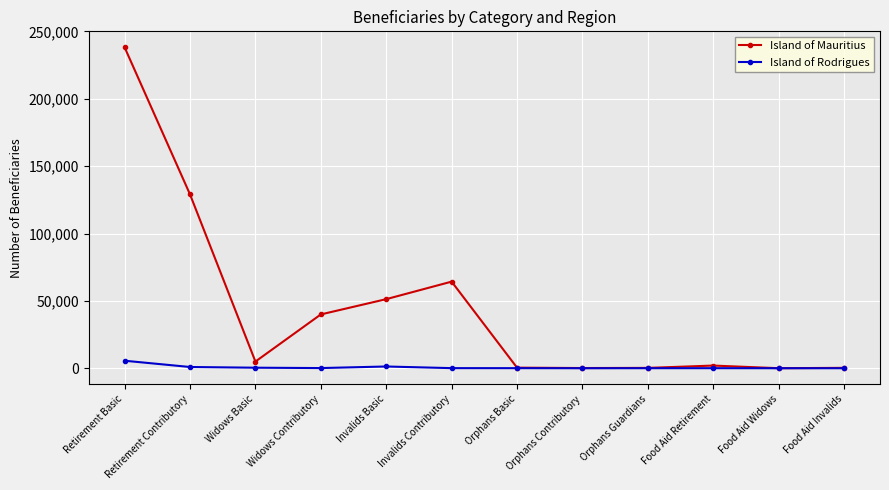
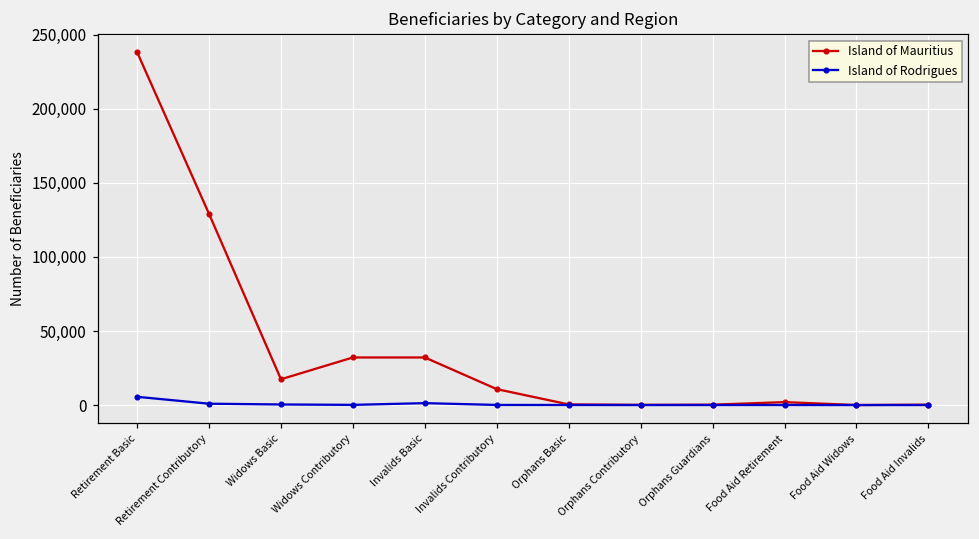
  {
    "Island of Mauritius": {
      "Retirement Basic": "238,000",
      "Retirement Contributory": "129,000",
-     "Widows Basic": "5,000",
-     "Widows Contributory": "40,000",
-     "Invalids Basic": "51,000",
-     "Invalids Contributory": "64,000",
+     "Widows Basic": "17,000",
+     "Widows Contributory": "32,000",
+     "Invalids Basic": "32,000",
+     "Invalids Contributory": "11,000",
      "Food Aid Retirement": "2,000"
    },
    "Island of Rodrigues": {
      "Retirement Basic": "6,000",
      "Retirement Contributory": "1,000",
      "Widows Basic": "0",
      "Widows Contributory": "0",
      "Invalids Basic": "1,000",
      "Invalids Contributory": "0",
      "Food Aid Retirement": "0"
    }
  }
